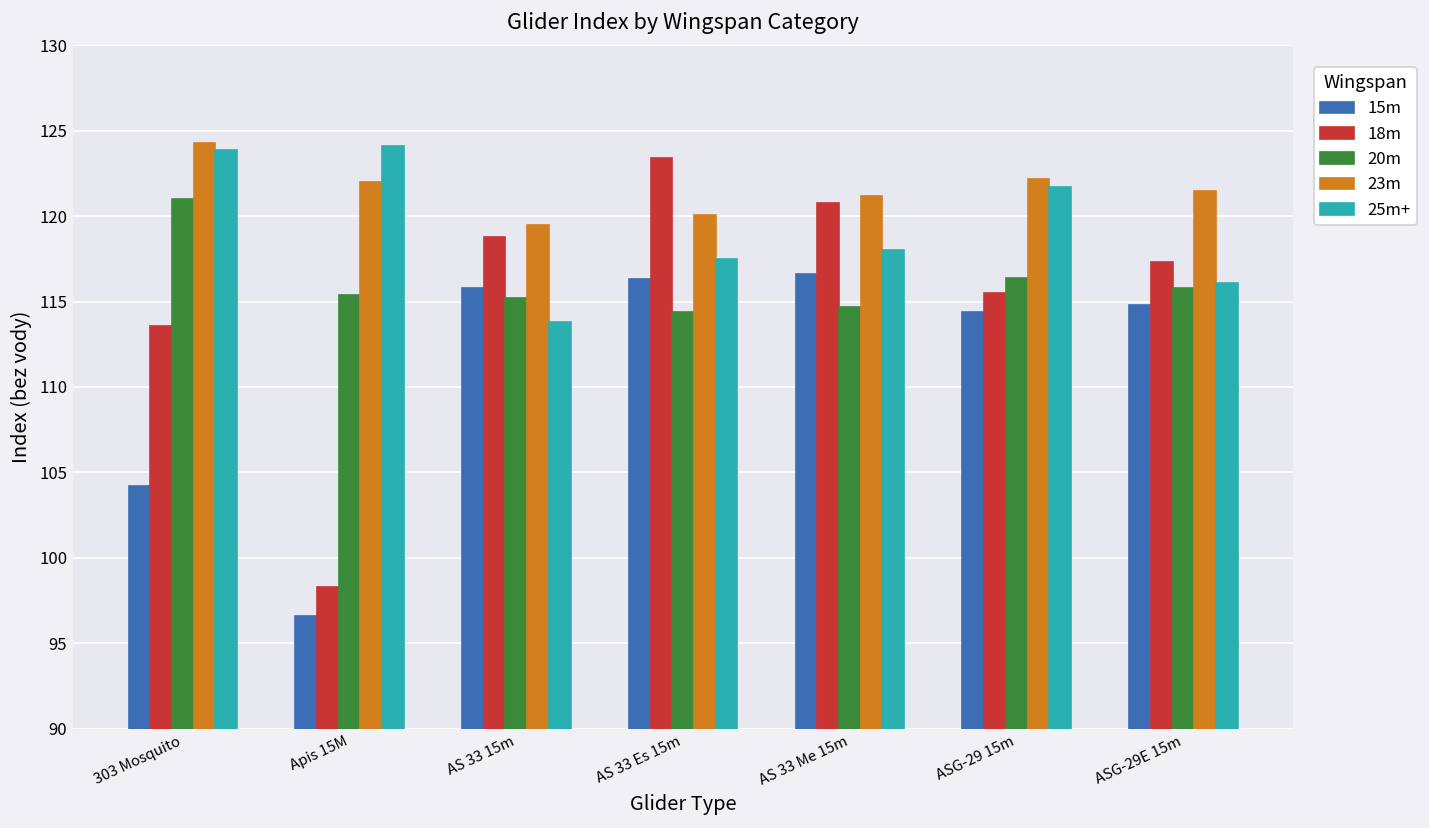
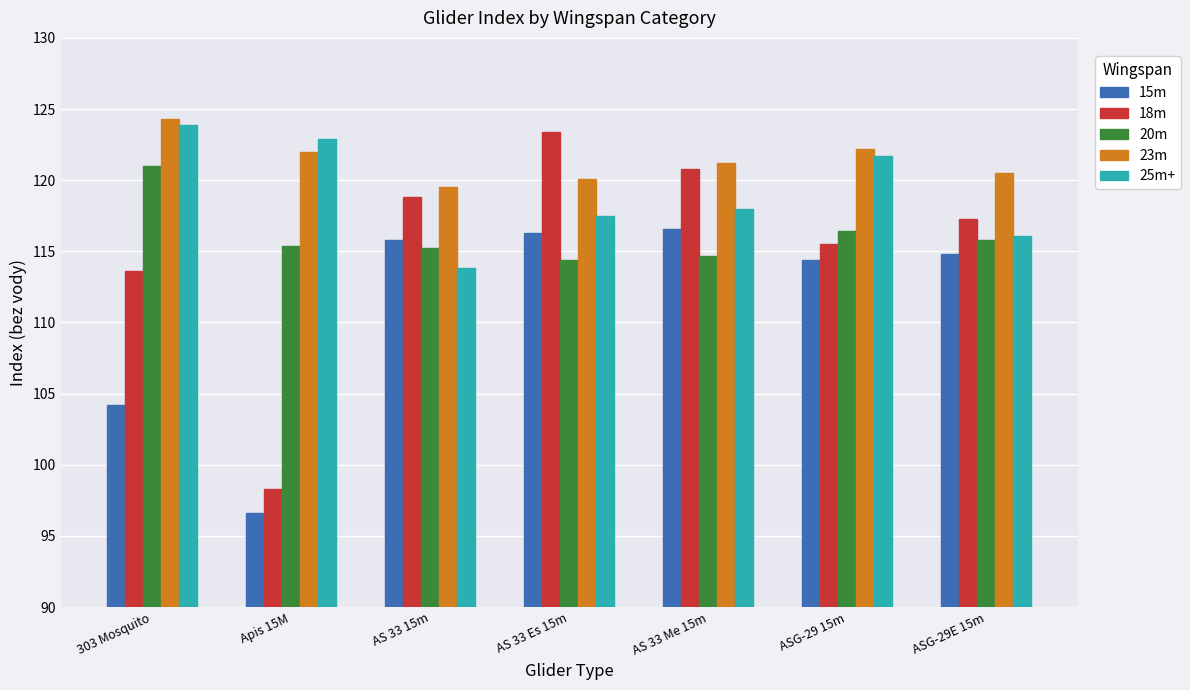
  {
    "15m": {
      "303 Mosquito": 104.2,
      "Apis 15M": 96.6,
      "AS 33 15m": 115.8,
      "AS 33 Es 15m": 116.3,
      "AS 33 Me 15m": 116.6,
      "ASG-29 15m": 114.4,
      "ASG-29E 15m": 114.8
    },
    "18m": {
      "303 Mosquito": 113.6,
      "Apis 15M": 98.3,
      "AS 33 15m": 118.8,
      "AS 33 Es 15m": 123.4,
      "AS 33 Me 15m": 120.8,
      "ASG-29 15m": 115.5,
      "ASG-29E 15m": 117.3
    },
    "20m": {
      "303 Mosquito": 121.0,
      "Apis 15M": 115.4,
      "AS 33 15m": 115.2,
      "AS 33 Es 15m": 114.4,
      "AS 33 Me 15m": 114.7,
      "ASG-29 15m": 116.4,
      "ASG-29E 15m": 115.8
    },
    "23m": {
      "303 Mosquito": 124.3,
      "Apis 15M": 122.0,
      "AS 33 15m": 119.5,
      "AS 33 Es 15m": 120.1,
      "AS 33 Me 15m": 121.2,
      "ASG-29 15m": 122.2,
-     "ASG-29E 15m": 121.5
+     "ASG-29E 15m": 120.5
    },
    "25m+": {
      "303 Mosquito": 123.9,
-     "Apis 15M": 124.1,
+     "Apis 15M": 122.9,
      "AS 33 15m": 113.8,
      "AS 33 Es 15m": 117.5,
      "AS 33 Me 15m": 118.0,
      "ASG-29 15m": 121.7,
      "ASG-29E 15m": 116.1
    }
  }
